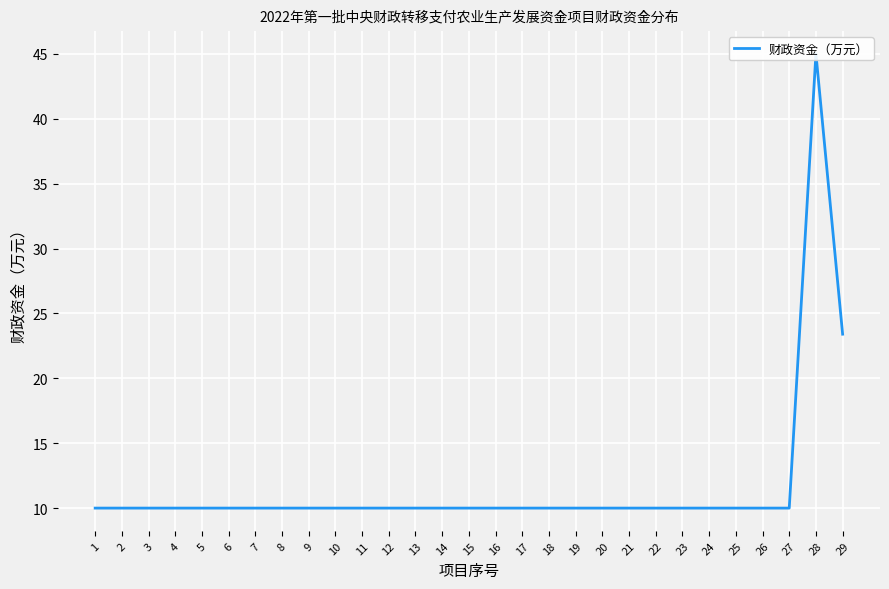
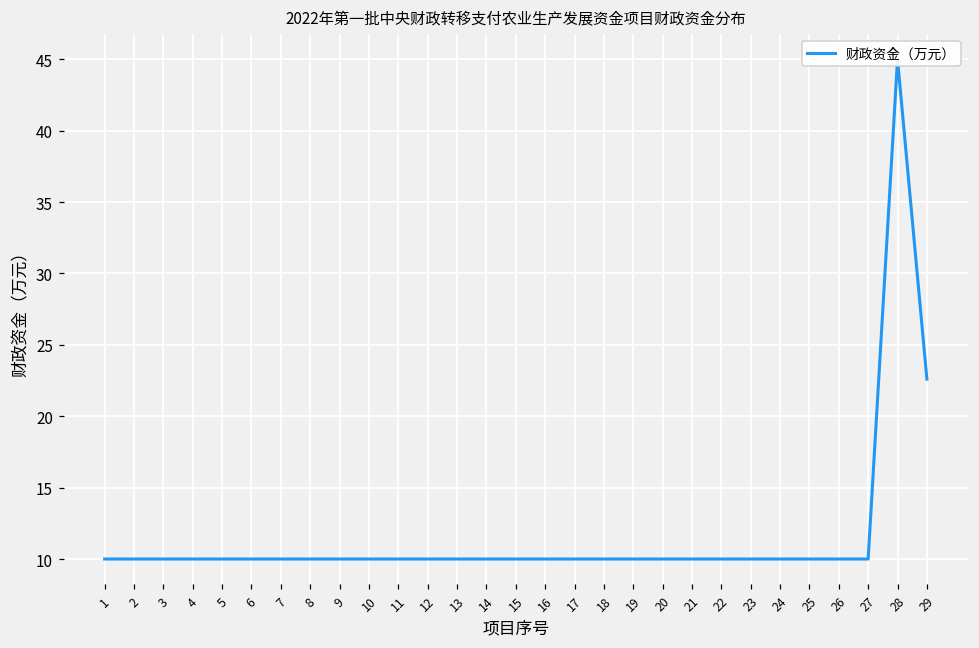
  {
    "1": 10.0,
    "2": 10.0,
    "3": 10.0,
    "4": 10.0,
    "5": 10.0,
    "6": 10.0,
    "7": 10.0,
    "8": 10.0,
    "9": 10.0,
    "10": 10.0,
    "11": 10.0,
    "12": 10.0,
    "13": 10.0,
    "14": 10.0,
    "15": 10.0,
    "16": 10.0,
    "17": 10.0,
    "18": 10.0,
    "19": 10.0,
    "20": 10.0,
    "21": 10.0,
    "22": 10.0,
    "23": 10.0,
    "24": 10.0,
    "25": 10.0,
    "26": 10.0,
    "27": 10.0,
-   "29": 23.4
+   "29": 22.6
  }
